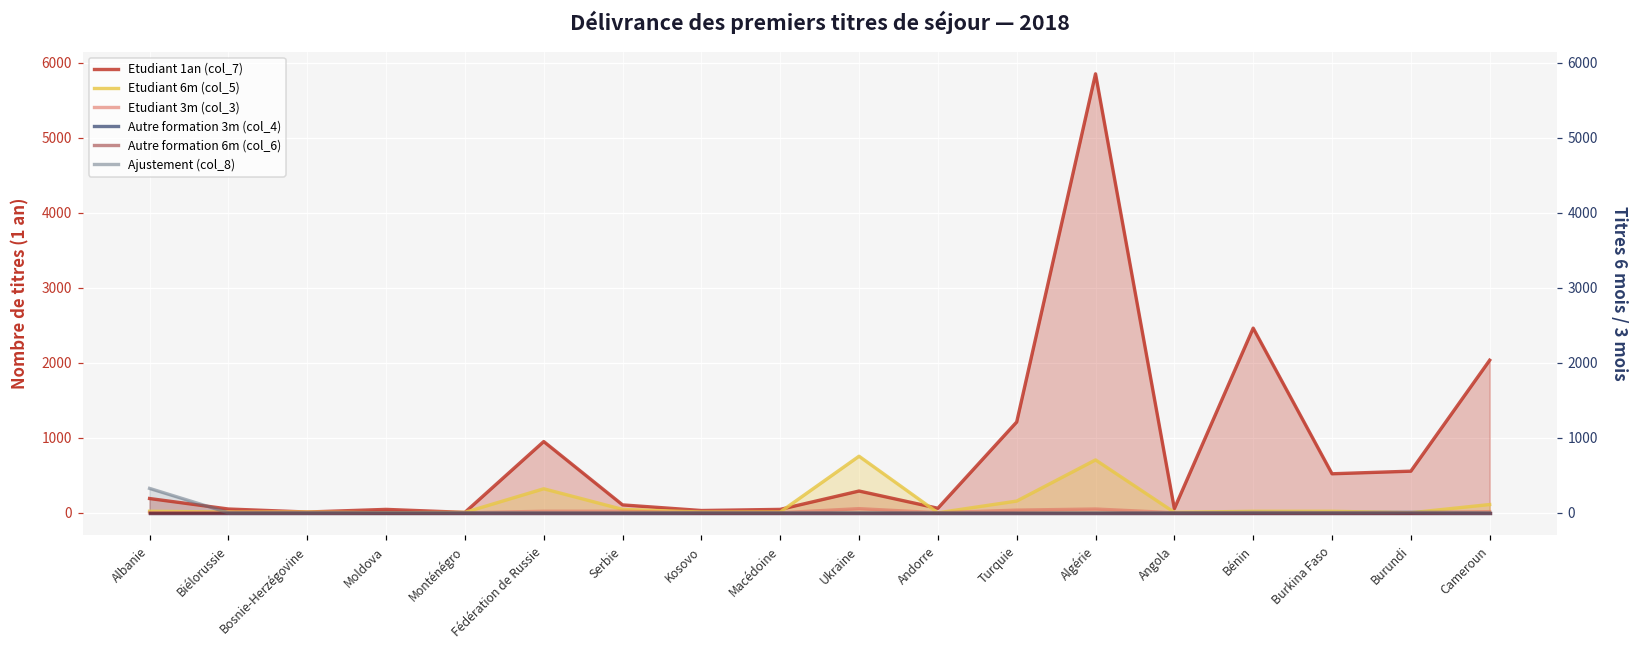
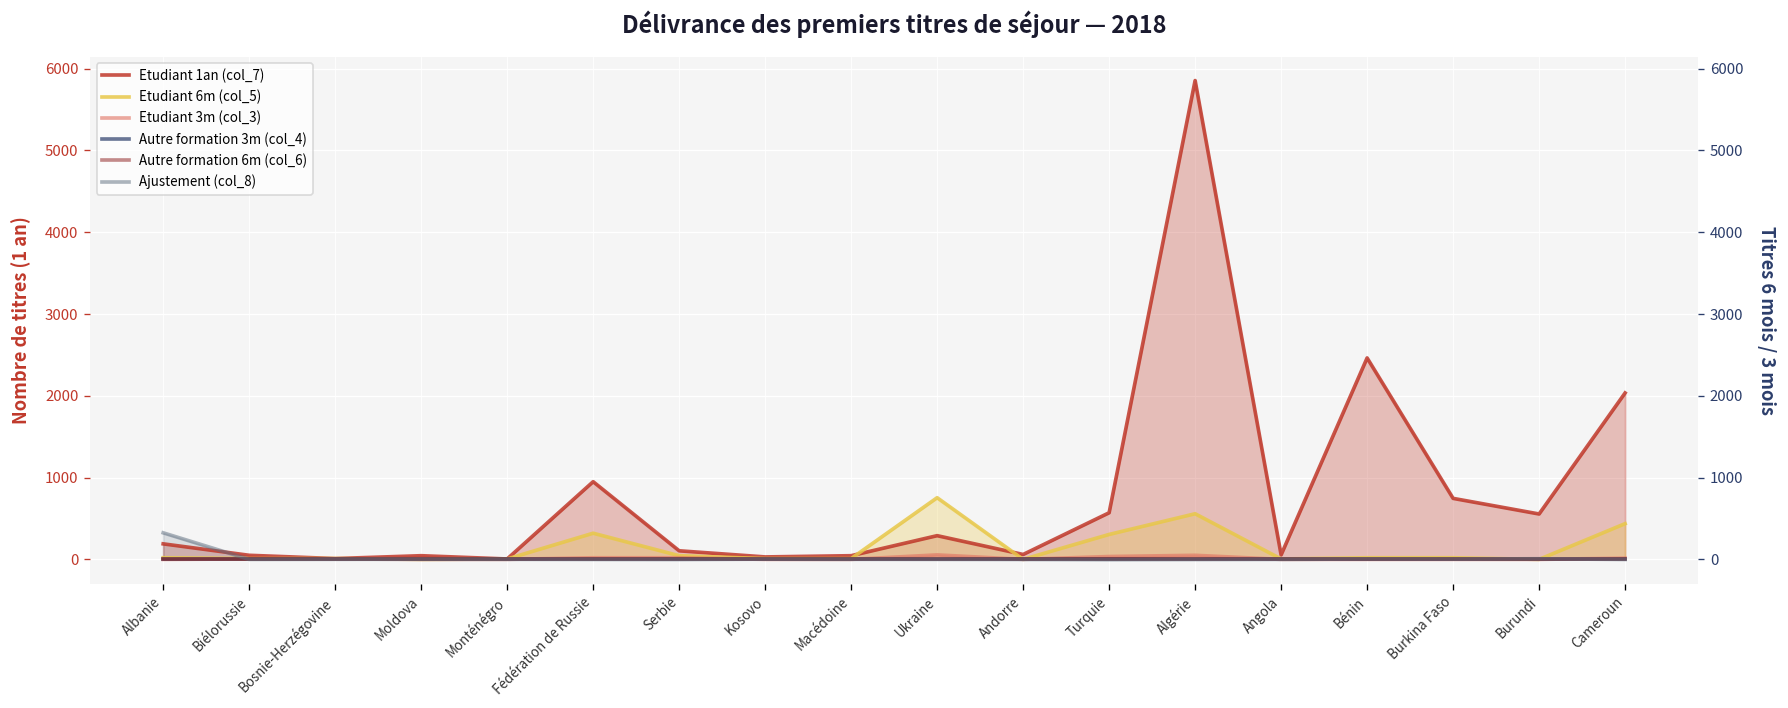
  {
    "Etudiant 1an (col_7)": {
      "Albanie": 200,
      "Biélorussie": 100,
      "Moldova": 0,
      "Fédération de Russie": 1000,
      "Serbie": 100,
      "Ukraine": 300,
      "Andorre": 100,
-     "Turquie": 1200,
+     "Turquie": 600,
      "Algérie": 5900,
      "Angola": 100,
      "Bénin": 2500,
-     "Burkina Faso": 500,
+     "Burkina Faso": 700,
      "Burundi": 600,
      "Cameroun": 2000
    },
    "Etudiant 6m (col_5)": {
      "Fédération de Russie": 300,
      "Ukraine": 800,
-     "Turquie": 200,
-     "Algérie": 700,
-     "Cameroun": 100
+     "Turquie": 300,
+     "Algérie": 600,
+     "Cameroun": 400
    },
    "Etudiant 3m (col_3)": {
      "Ukraine": 100,
      "Algérie": 100
    },
    "Ajustement (col_8)": {
      "Albanie": 300
    }
  }
